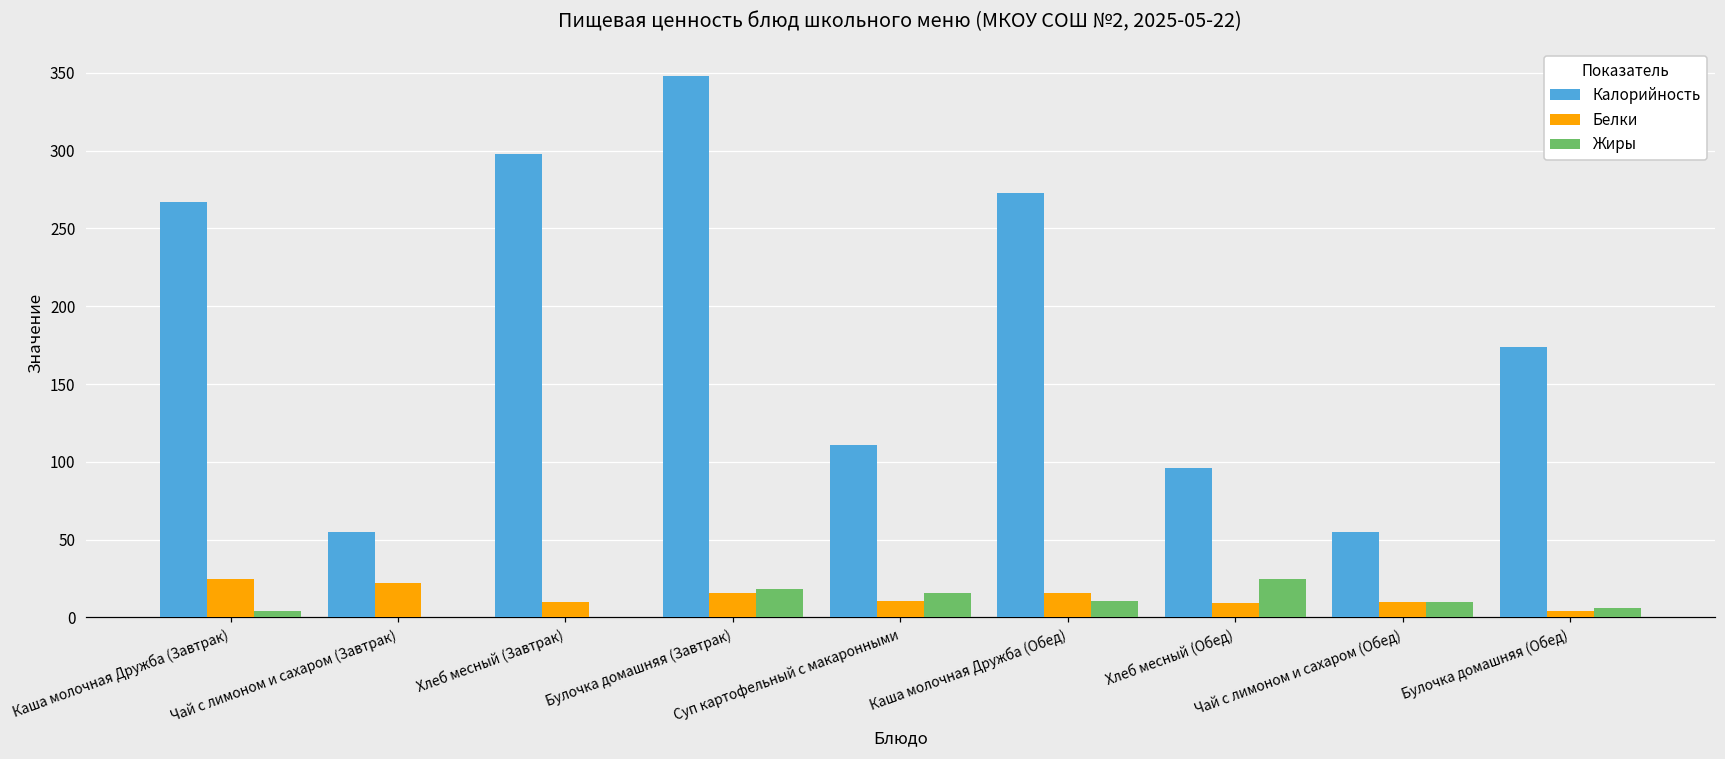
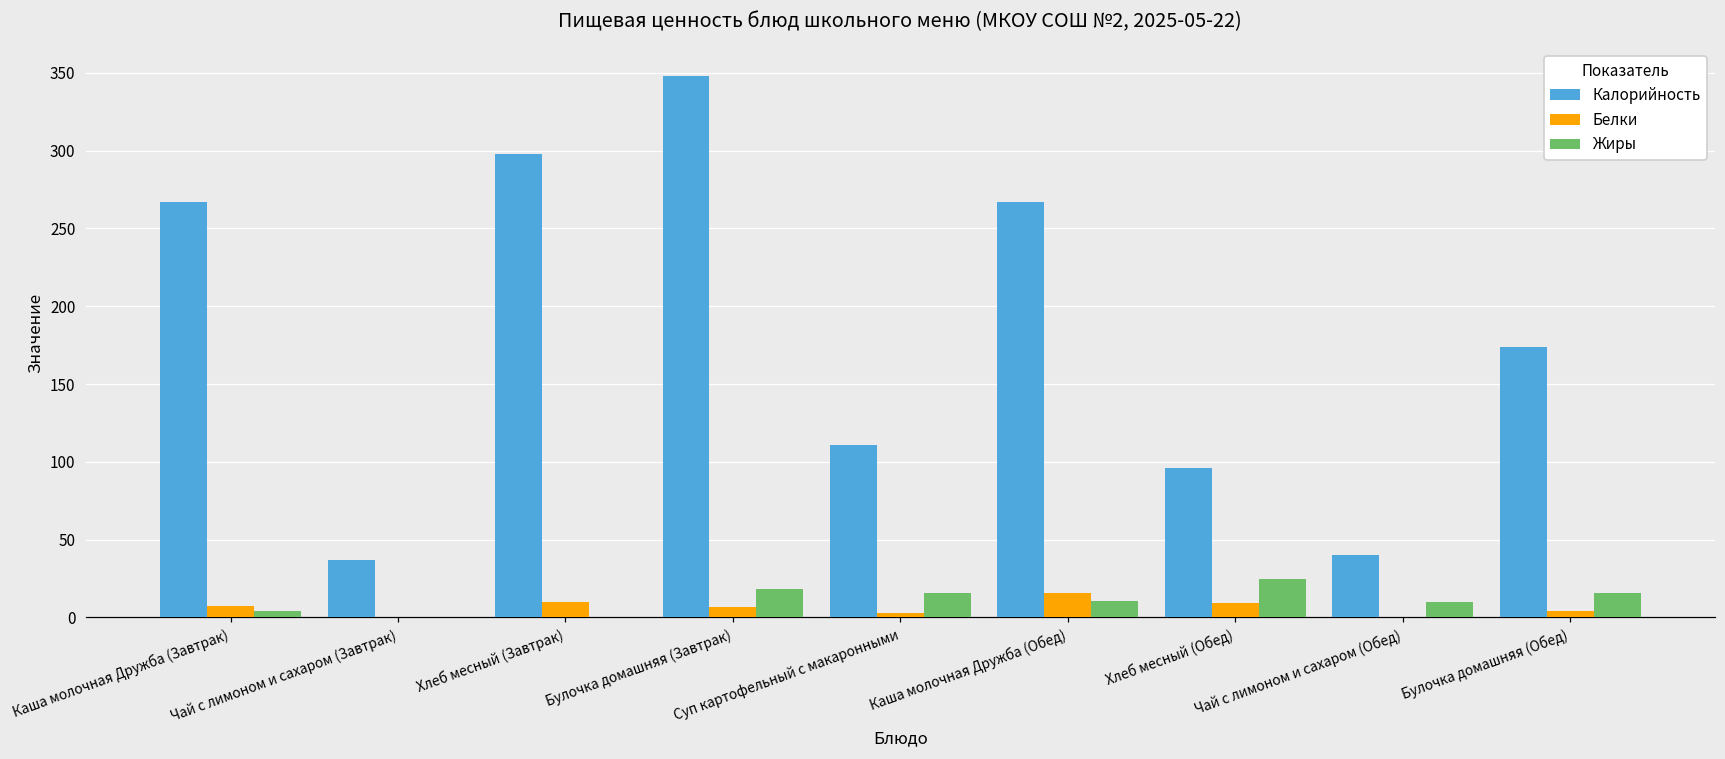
  {
    "Калорийность": {
      "Каша молочная Дружба (Завтрак)": 267,
-     "Чай с лимоном и сахаром (Завтрак)": 55,
+     "Чай с лимоном и сахаром (Завтрак)": 37,
      "Хлеб месный (Завтрак)": 298,
      "Булочка домашняя (Завтрак)": 348,
      "Суп картофельный с макаронными": 111,
-     "Каша молочная Дружба (Обед)": 273,
+     "Каша молочная Дружба (Обед)": 267,
      "Хлеб месный (Обед)": 96,
-     "Чай с лимоном и сахаром (Обед)": 55,
+     "Чай с лимоном и сахаром (Обед)": 40,
      "Булочка домашняя (Обед)": 174
    },
    "Белки": {
-     "Каша молочная Дружба (Завтрак)": 25,
-     "Чай с лимоном и сахаром (Завтрак)": 22,
+     "Каша молочная Дружба (Завтрак)": 7,
+     "Чай с лимоном и сахаром (Завтрак)": 0,
      "Хлеб месный (Завтрак)": 10,
-     "Булочка домашняя (Завтрак)": 16,
-     "Суп картофельный с макаронными": 10,
+     "Булочка домашняя (Завтрак)": 7,
+     "Суп картофельный с макаронными": 3,
      "Каша молочная Дружба (Обед)": 16,
      "Хлеб месный (Обед)": 9,
-     "Чай с лимоном и сахаром (Обед)": 10,
+     "Чай с лимоном и сахаром (Обед)": 0,
      "Булочка домашняя (Обед)": 4
    },
    "Жиры": {
      "Каша молочная Дружба (Завтрак)": 4,
      "Чай с лимоном и сахаром (Завтрак)": 0,
      "Хлеб месный (Завтрак)": 0,
      "Булочка домашняя (Завтрак)": 18,
      "Суп картофельный с макаронными": 16,
      "Каша молочная Дружба (Обед)": 10,
      "Хлеб месный (Обед)": 25,
      "Чай с лимоном и сахаром (Обед)": 10,
-     "Булочка домашняя (Обед)": 6
+     "Булочка домашняя (Обед)": 16
    }
  }
